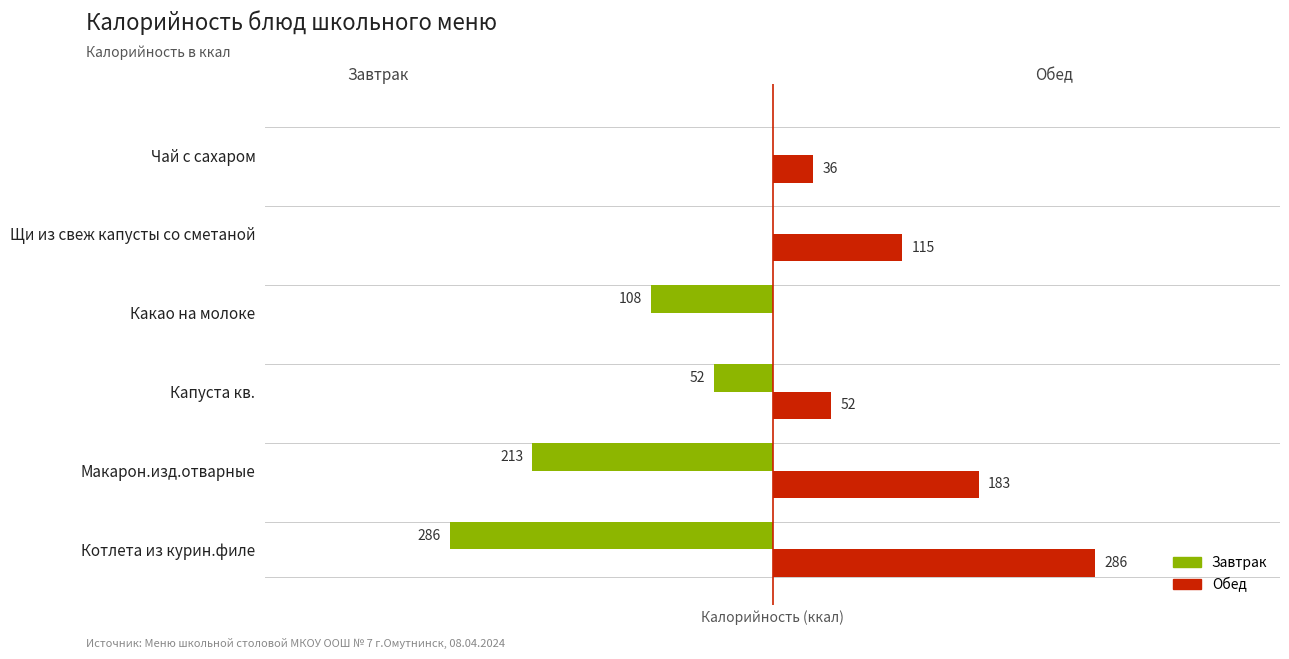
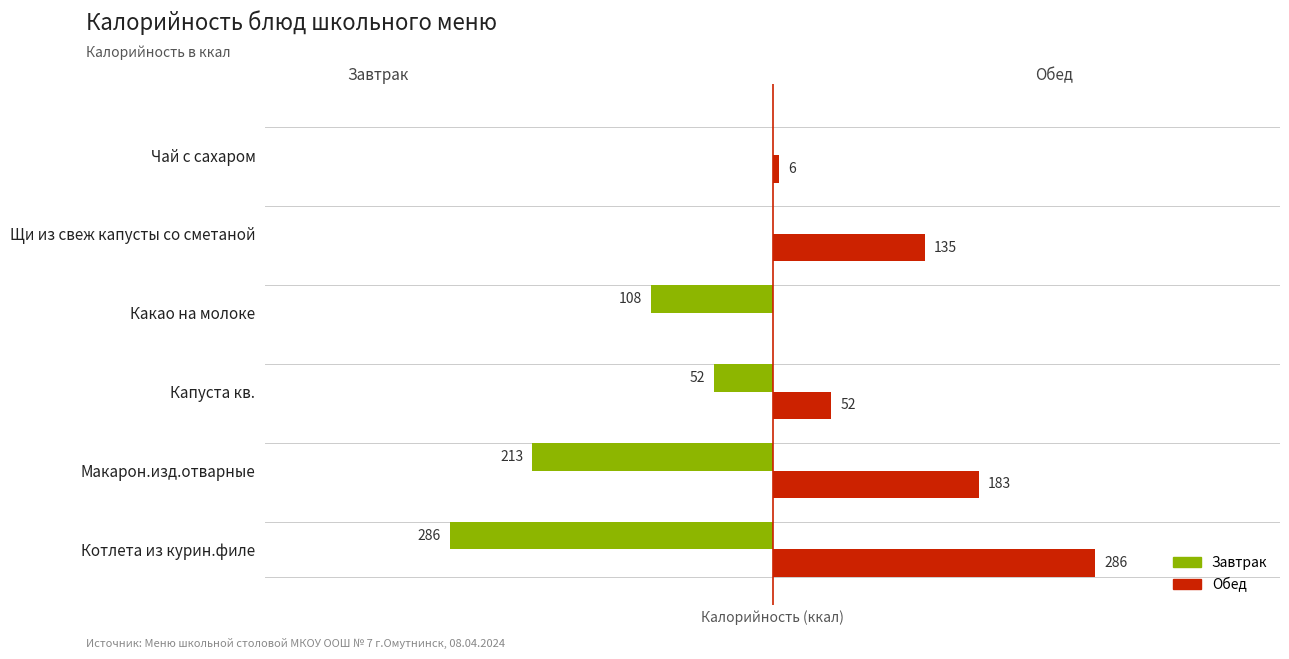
  {
    "Обед": {
-     "Чай с сахаром": 36,
-     "Щи из свеж капусты со сметаной": 115,
+     "Чай с сахаром": 6,
+     "Щи из свеж капусты со сметаной": 135,
      "Капуста кв.": 52,
      "Макарон.изд.отварные": 183,
      "Котлета из курин.филе": 286
    }
  }
